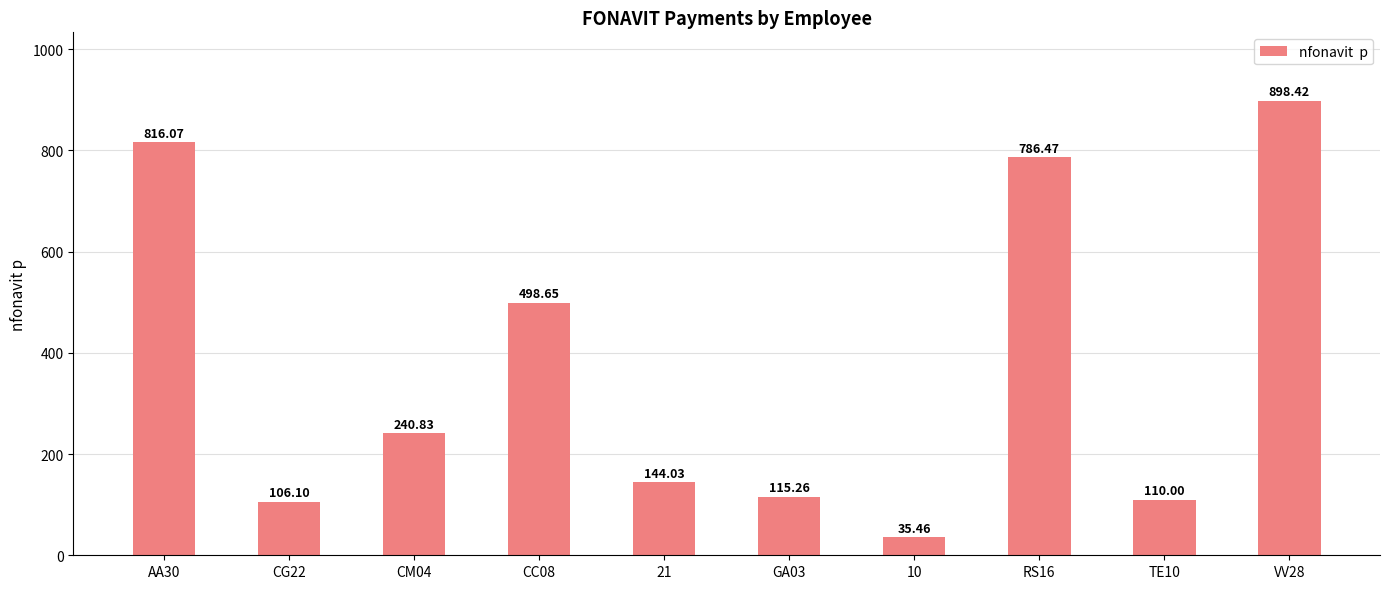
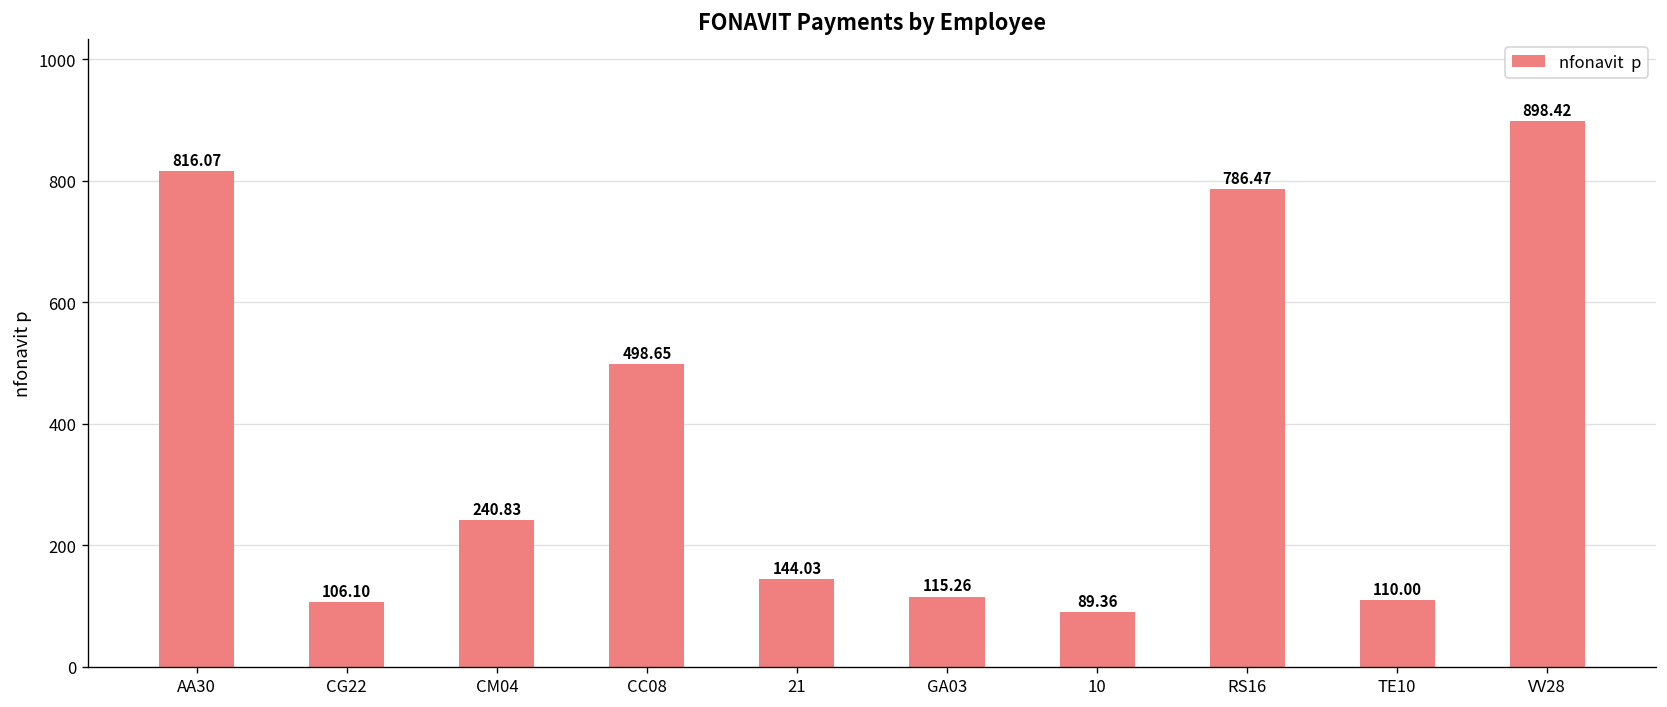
  {
    "AA30": 816.07,
    "CG22": 106.10,
    "CM04": 240.83,
    "CC08": 498.65,
    "21": 144.03,
    "GA03": 115.26,
-   "10": 35.46,
+   "10": 89.36,
    "RS16": 786.47,
    "TE10": 110.00,
    "VV28": 898.42
  }
